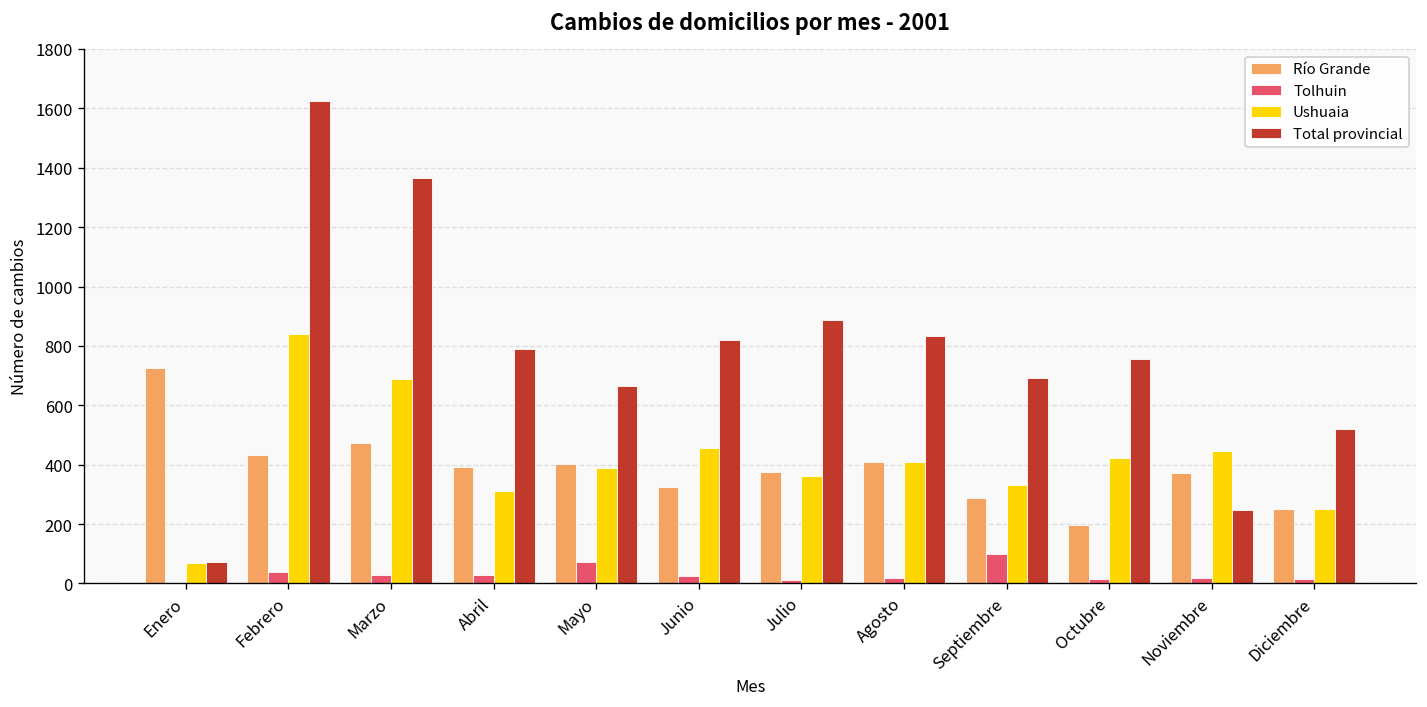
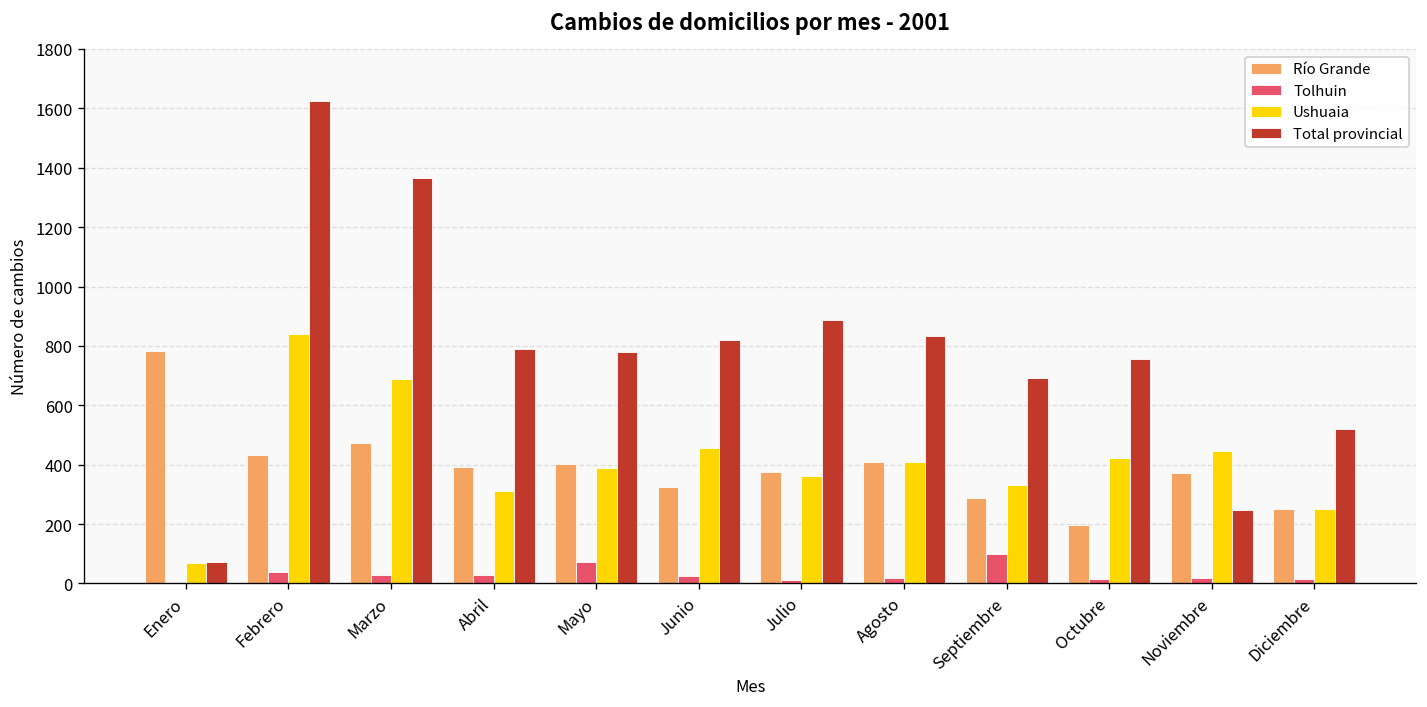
  {
    "Río Grande": {
-     "Enero": 730,
+     "Enero": 780,
      "Febrero": 430,
      "Marzo": 470,
      "Abril": 390,
      "Mayo": 400,
      "Junio": 330,
      "Julio": 380,
      "Agosto": 410,
      "Septiembre": 290,
      "Octubre": 200,
      "Noviembre": 370,
      "Diciembre": 250
    },
    "Tolhuin": {
      "Enero": 0,
      "Febrero": 40,
      "Marzo": 30,
      "Abril": 30,
      "Mayo": 70,
      "Junio": 20,
      "Julio": 10,
      "Agosto": 20,
      "Septiembre": 100,
      "Octubre": 20,
      "Noviembre": 20,
      "Diciembre": 20
    },
    "Ushuaia": {
      "Enero": 70,
      "Febrero": 840,
      "Marzo": 690,
      "Abril": 310,
      "Mayo": 390,
      "Junio": 460,
      "Julio": 360,
      "Agosto": 410,
      "Septiembre": 330,
      "Octubre": 420,
      "Noviembre": 440,
      "Diciembre": 250
    },
    "Total provincial": {
      "Enero": 70,
      "Febrero": 1630,
      "Marzo": 1370,
      "Abril": 790,
-     "Mayo": 660,
+     "Mayo": 780,
      "Junio": 820,
      "Julio": 890,
      "Agosto": 830,
      "Septiembre": 690,
      "Octubre": 760,
      "Noviembre": 250,
      "Diciembre": 520
    }
  }
